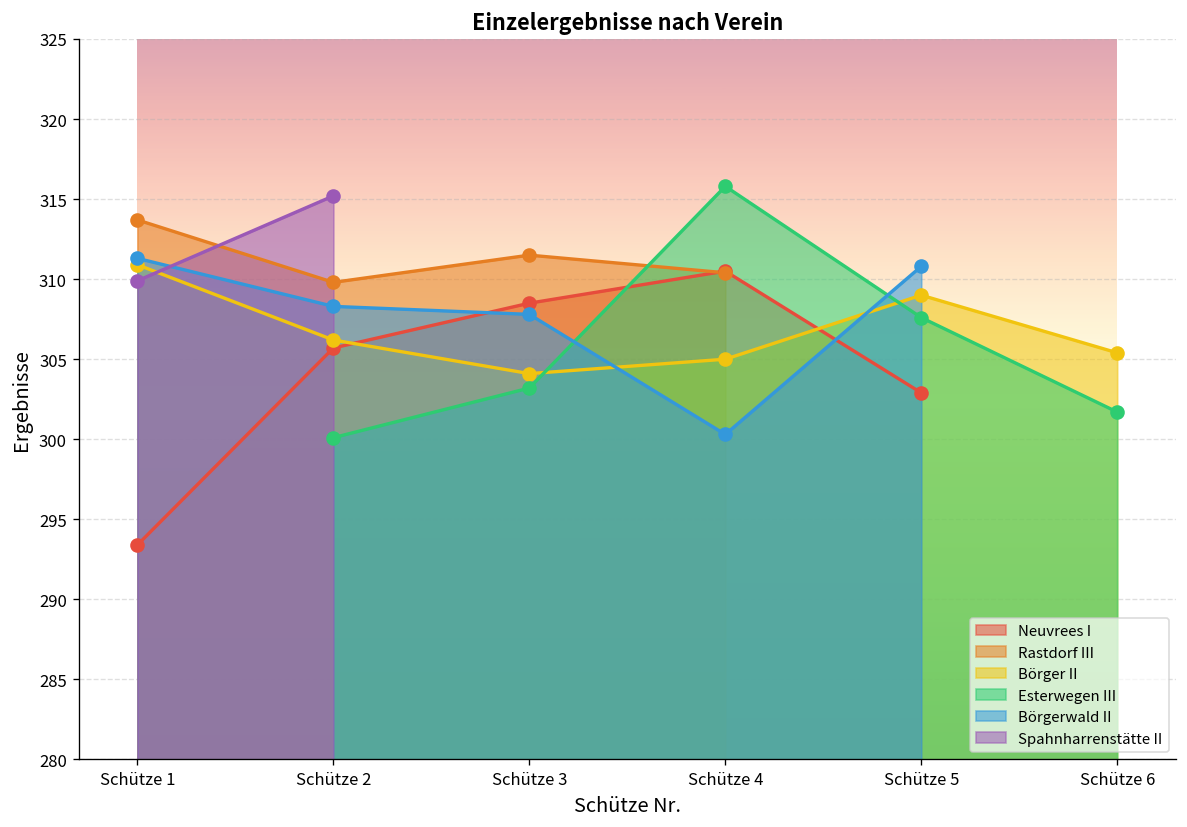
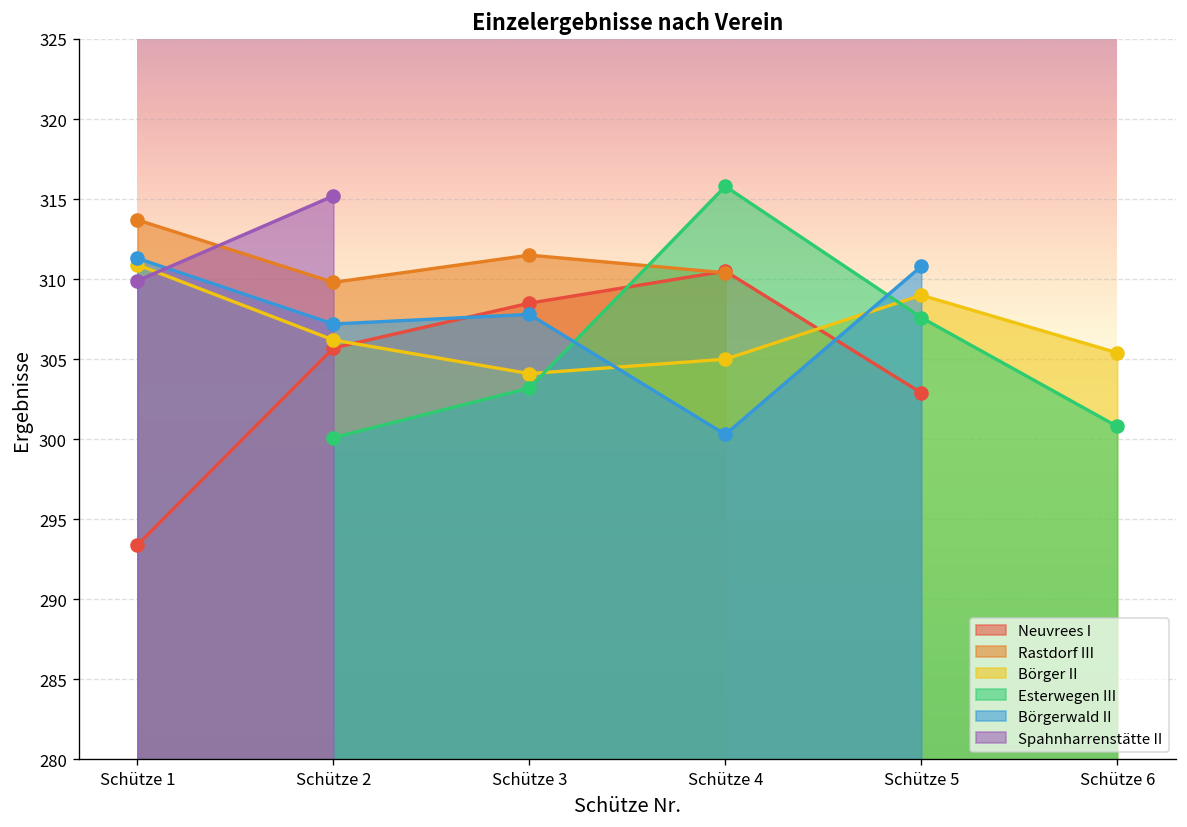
  {
    "Börger II": {
      "Schütze 1": 310.9,
      "Schütze 2": 306.2,
      "Schütze 3": 304.1,
      "Schütze 4": 305.0,
      "Schütze 5": 309.0,
      "Schütze 6": 305.4
    },
    "Esterwegen III": {
      "Schütze 2": 300.1,
      "Schütze 3": 303.2,
      "Schütze 4": 315.8,
      "Schütze 5": 307.6,
-     "Schütze 6": 301.7
+     "Schütze 6": 300.8
    },
    "Börgerwald II": {
      "Schütze 1": 311.3,
-     "Schütze 2": 308.3,
+     "Schütze 2": 307.2,
      "Schütze 3": 307.8,
      "Schütze 4": 300.3,
      "Schütze 5": 310.8
    },
    "Spahnharrenstätte II": {
      "Schütze 1": 309.9,
      "Schütze 2": 315.2
    }
  }
